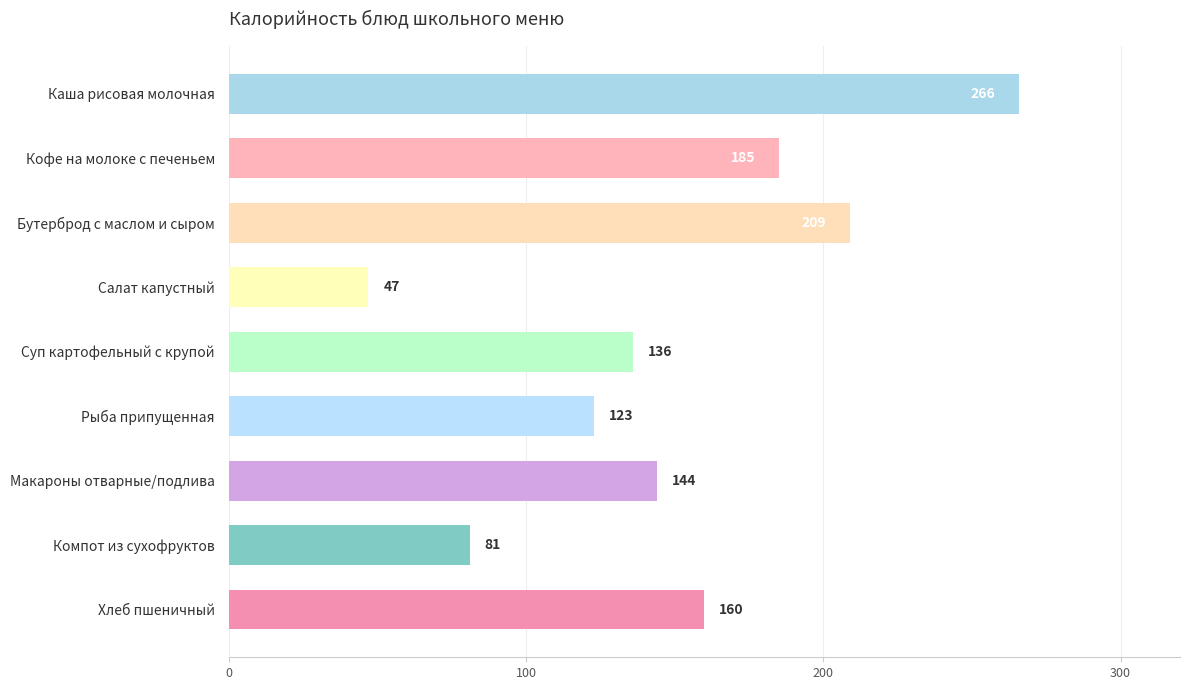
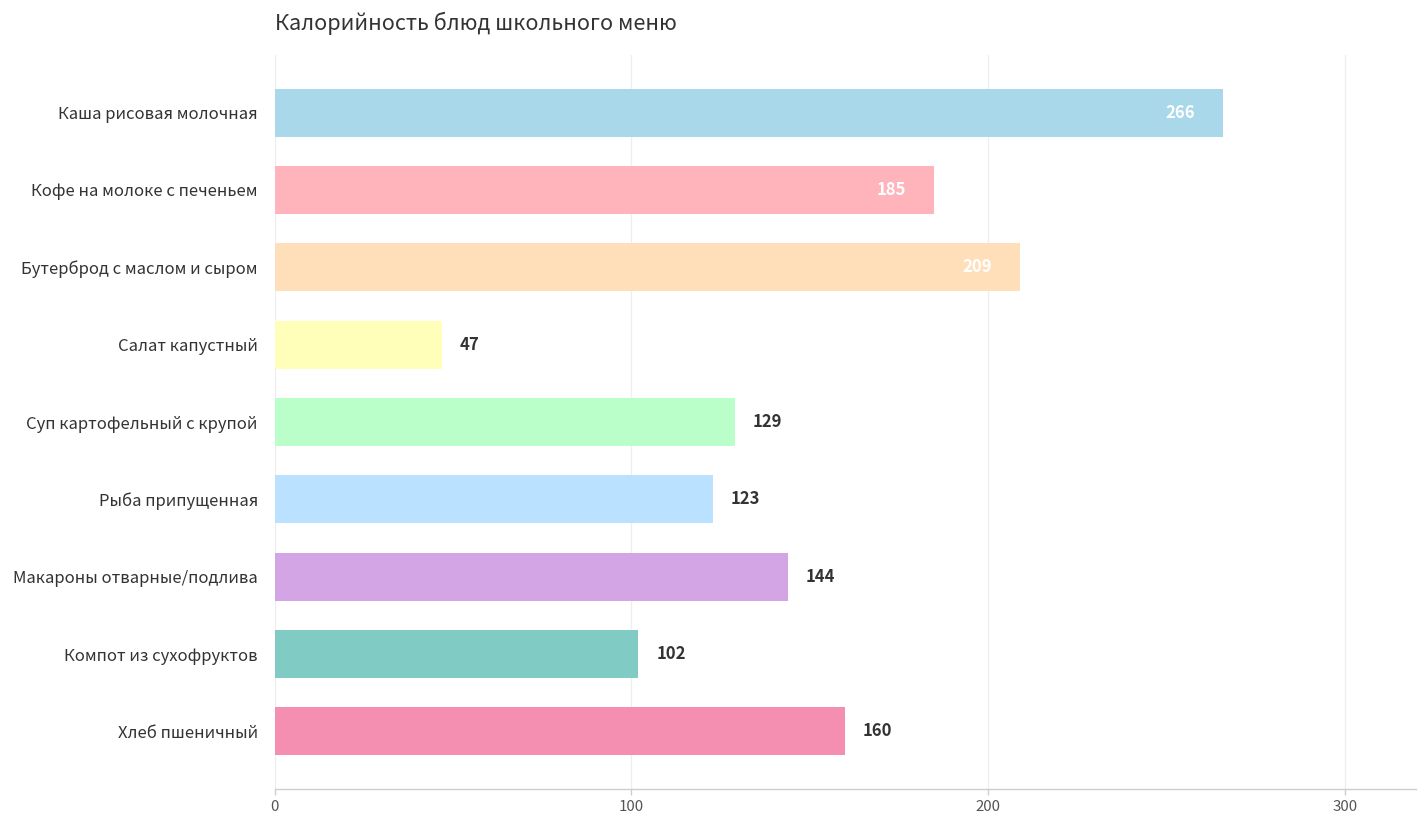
  {
    "Каша рисовая молочная": 266,
    "Кофе на молоке с печеньем": 185,
    "Бутерброд с маслом и сыром": 209,
    "Салат капустный": 47,
-   "Суп картофельный с крупой": 136,
+   "Суп картофельный с крупой": 129,
    "Рыба припущенная": 123,
    "Макароны отварные/подлива": 144,
-   "Компот из сухофруктов": 81,
+   "Компот из сухофруктов": 102,
    "Хлеб пшеничный": 160
  }
